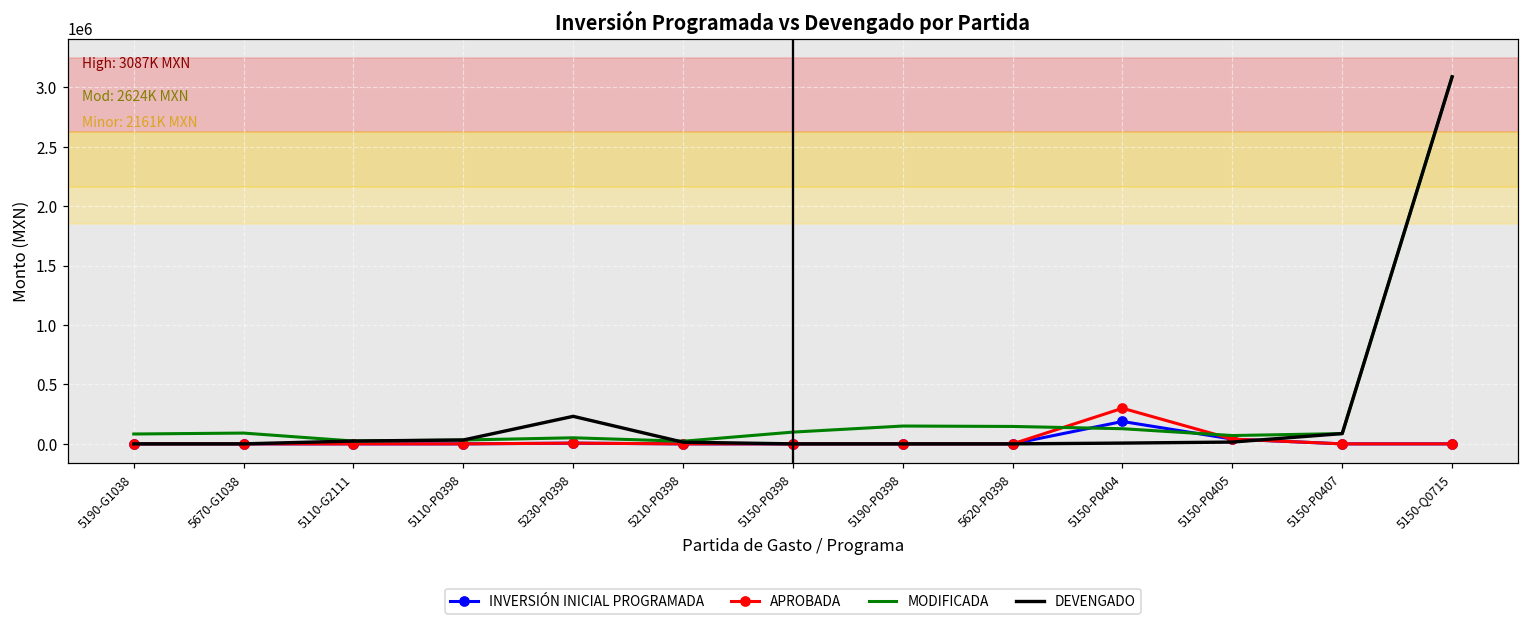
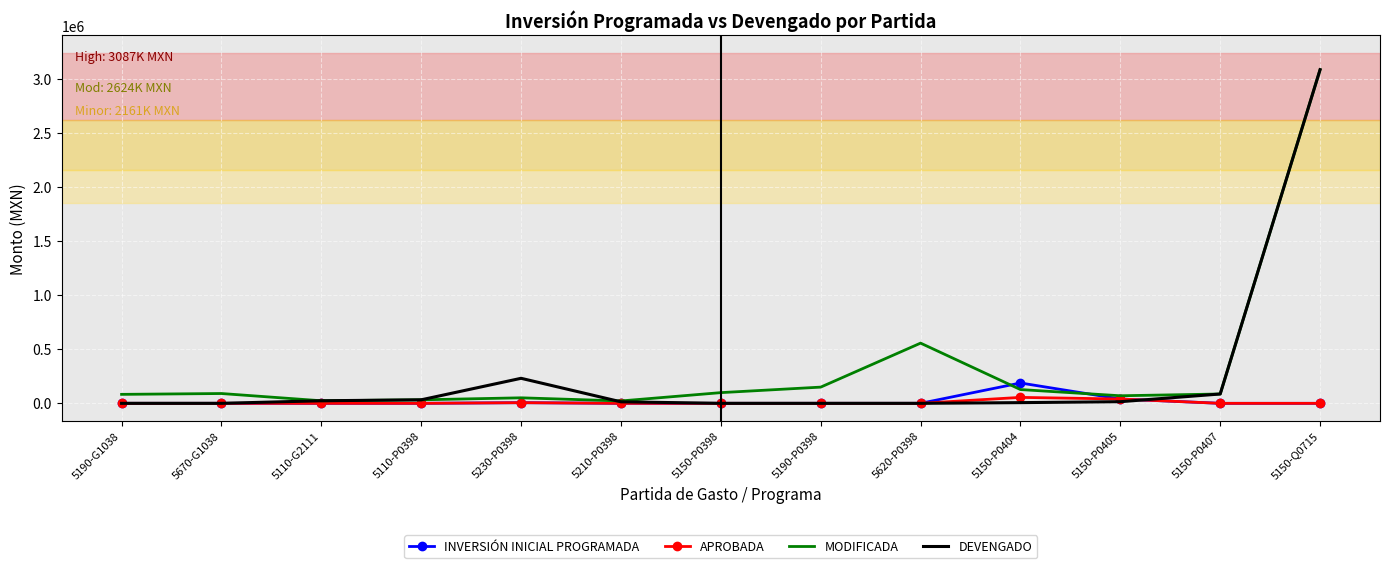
  {
    "INVERSIÓN INICIAL PROGRAMADA": {
      "5150-P0404": 190000
    },
    "APROBADA": {
-     "5150-P0404": 300000
+     "5150-P0404": 60000
    },
    "MODIFICADA": {
      "5190-G1038": 80000,
      "5670-G1038": 90000,
      "5230-P0398": 50000,
      "5150-P0398": 100000,
      "5190-P0398": 150000,
-     "5620-P0398": 150000,
+     "5620-P0398": 560000,
      "5150-P0404": 130000,
      "5150-P0405": 70000
    },
    "DEVENGADO": {
      "5230-P0398": 230000,
      "5150-P0404": 10000,
      "5150-P0405": 20000
    }
  }
